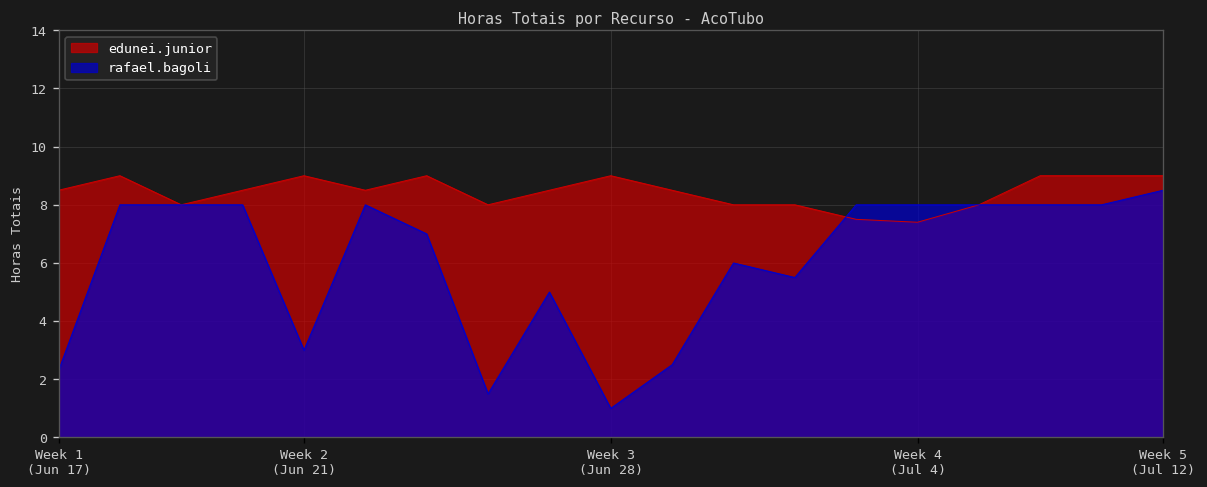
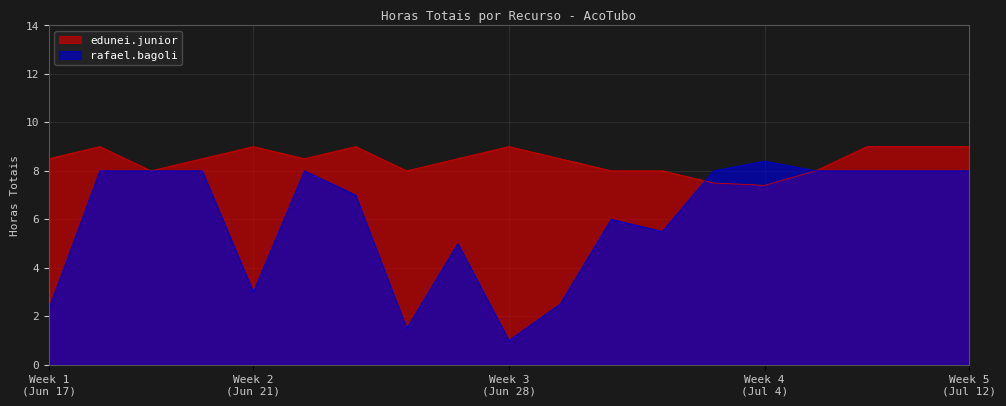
  {
    "edunei.junior": {
      "Week 1 (Jun 17)": 8.5,
      "Week 2 (Jun 21)": 9.0,
      "Week 3 (Jun 28)": 9.0,
      "Week 4 (Jul 4)": 7.4,
      "Week 5 (Jul 12)": 9.0
    },
    "rafael.bagoli": {
      "Week 1 (Jun 17)": 2.3,
      "Week 2 (Jun 21)": 3.0,
      "Week 3 (Jun 28)": 1.0,
-     "Week 4 (Jul 4)": 8.0,
-     "Week 5 (Jul 12)": 8.5
+     "Week 4 (Jul 4)": 8.4,
+     "Week 5 (Jul 12)": 8.0
    }
  }
